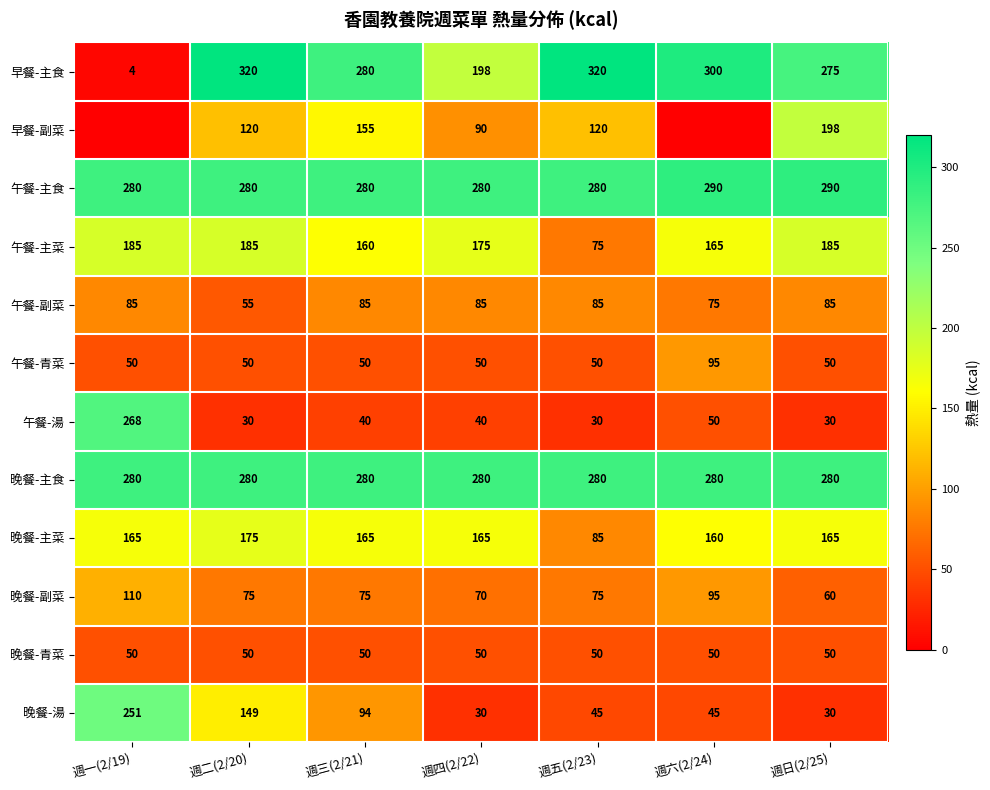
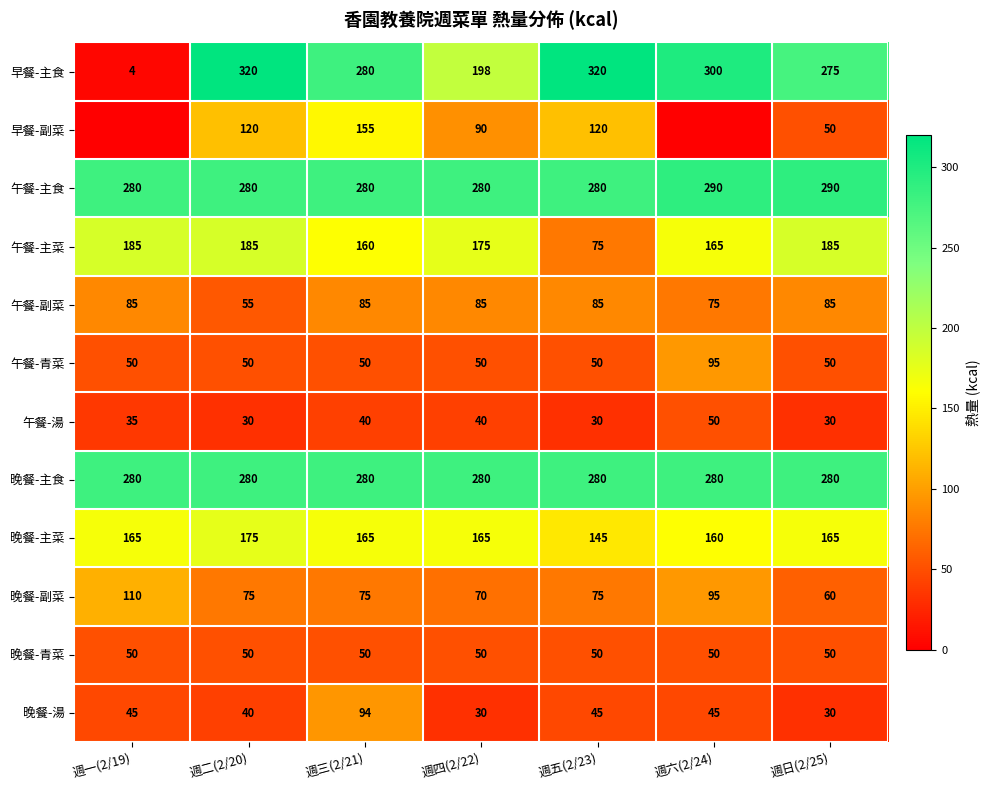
  {
    "早餐-主食": {
      "週一(2/19)": 4,
      "週二(2/20)": 320,
      "週三(2/21)": 280,
      "週四(2/22)": 198,
      "週五(2/23)": 320,
      "週六(2/24)": 300,
      "週日(2/25)": 275
    },
    "早餐-副菜": {
      "週二(2/20)": 120,
      "週三(2/21)": 155,
      "週四(2/22)": 90,
      "週五(2/23)": 120,
-     "週日(2/25)": 198
+     "週日(2/25)": 50
    },
    "午餐-主食": {
      "週一(2/19)": 280,
      "週二(2/20)": 280,
      "週三(2/21)": 280,
      "週四(2/22)": 280,
      "週五(2/23)": 280,
      "週六(2/24)": 290,
      "週日(2/25)": 290
    },
    "午餐-主菜": {
      "週一(2/19)": 185,
      "週二(2/20)": 185,
      "週三(2/21)": 160,
      "週四(2/22)": 175,
      "週五(2/23)": 75,
      "週六(2/24)": 165,
      "週日(2/25)": 185
    },
    "午餐-副菜": {
      "週一(2/19)": 85,
      "週二(2/20)": 55,
      "週三(2/21)": 85,
      "週四(2/22)": 85,
      "週五(2/23)": 85,
      "週六(2/24)": 75,
      "週日(2/25)": 85
    },
    "午餐-青菜": {
      "週一(2/19)": 50,
      "週二(2/20)": 50,
      "週三(2/21)": 50,
      "週四(2/22)": 50,
      "週五(2/23)": 50,
      "週六(2/24)": 95,
      "週日(2/25)": 50
    },
    "午餐-湯": {
-     "週一(2/19)": 268,
+     "週一(2/19)": 35,
      "週二(2/20)": 30,
      "週三(2/21)": 40,
      "週四(2/22)": 40,
      "週五(2/23)": 30,
      "週六(2/24)": 50,
      "週日(2/25)": 30
    },
    "晚餐-主食": {
      "週一(2/19)": 280,
      "週二(2/20)": 280,
      "週三(2/21)": 280,
      "週四(2/22)": 280,
      "週五(2/23)": 280,
      "週六(2/24)": 280,
      "週日(2/25)": 280
    },
    "晚餐-主菜": {
      "週一(2/19)": 165,
      "週二(2/20)": 175,
      "週三(2/21)": 165,
      "週四(2/22)": 165,
-     "週五(2/23)": 85,
+     "週五(2/23)": 145,
      "週六(2/24)": 160,
      "週日(2/25)": 165
    },
    "晚餐-副菜": {
      "週一(2/19)": 110,
      "週二(2/20)": 75,
      "週三(2/21)": 75,
      "週四(2/22)": 70,
      "週五(2/23)": 75,
      "週六(2/24)": 95,
      "週日(2/25)": 60
    },
    "晚餐-青菜": {
      "週一(2/19)": 50,
      "週二(2/20)": 50,
      "週三(2/21)": 50,
      "週四(2/22)": 50,
      "週五(2/23)": 50,
      "週六(2/24)": 50,
      "週日(2/25)": 50
    },
    "晚餐-湯": {
-     "週一(2/19)": 251,
-     "週二(2/20)": 149,
+     "週一(2/19)": 45,
+     "週二(2/20)": 40,
      "週三(2/21)": 94,
      "週四(2/22)": 30,
      "週五(2/23)": 45,
      "週六(2/24)": 45,
      "週日(2/25)": 30
    }
  }
